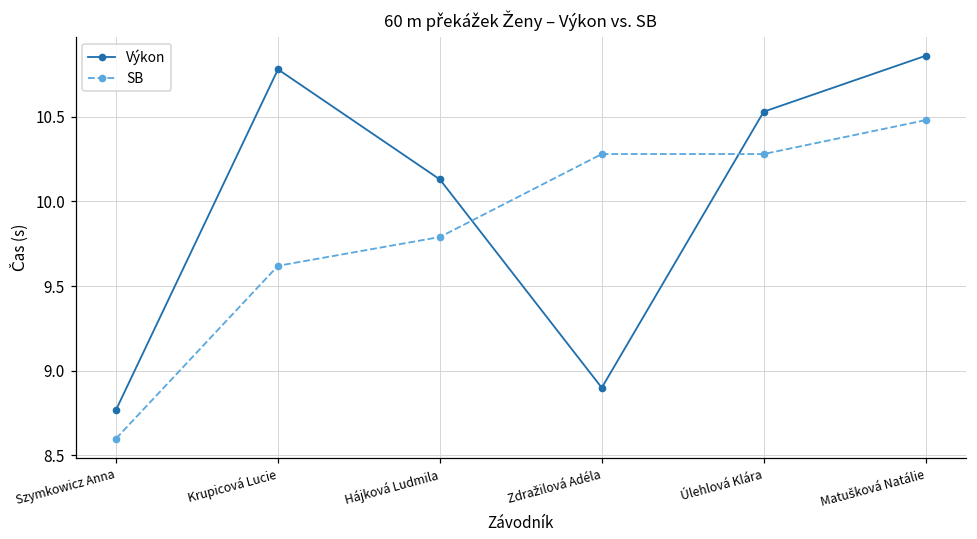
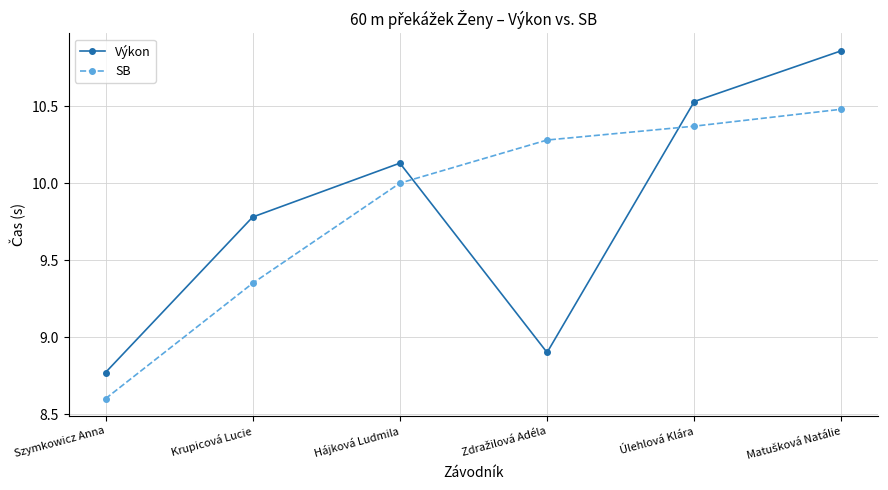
  {
    "Výkon": {
      "Szymkowicz Anna": 8.77,
-     "Krupicová Lucie": 10.78,
+     "Krupicová Lucie": 9.78,
      "Hájková Ludmila": 10.13,
      "Zdražilová Adéla": 8.90,
      "Úlehlová Klára": 10.53,
      "Matušková Natálie": 10.86
    },
    "SB": {
      "Szymkowicz Anna": 8.60,
-     "Krupicová Lucie": 9.62,
-     "Hájková Ludmila": 9.79,
+     "Krupicová Lucie": 9.35,
+     "Hájková Ludmila": 10.00,
      "Zdražilová Adéla": 10.28,
-     "Úlehlová Klára": 10.28,
+     "Úlehlová Klára": 10.37,
      "Matušková Natálie": 10.48
    }
  }
